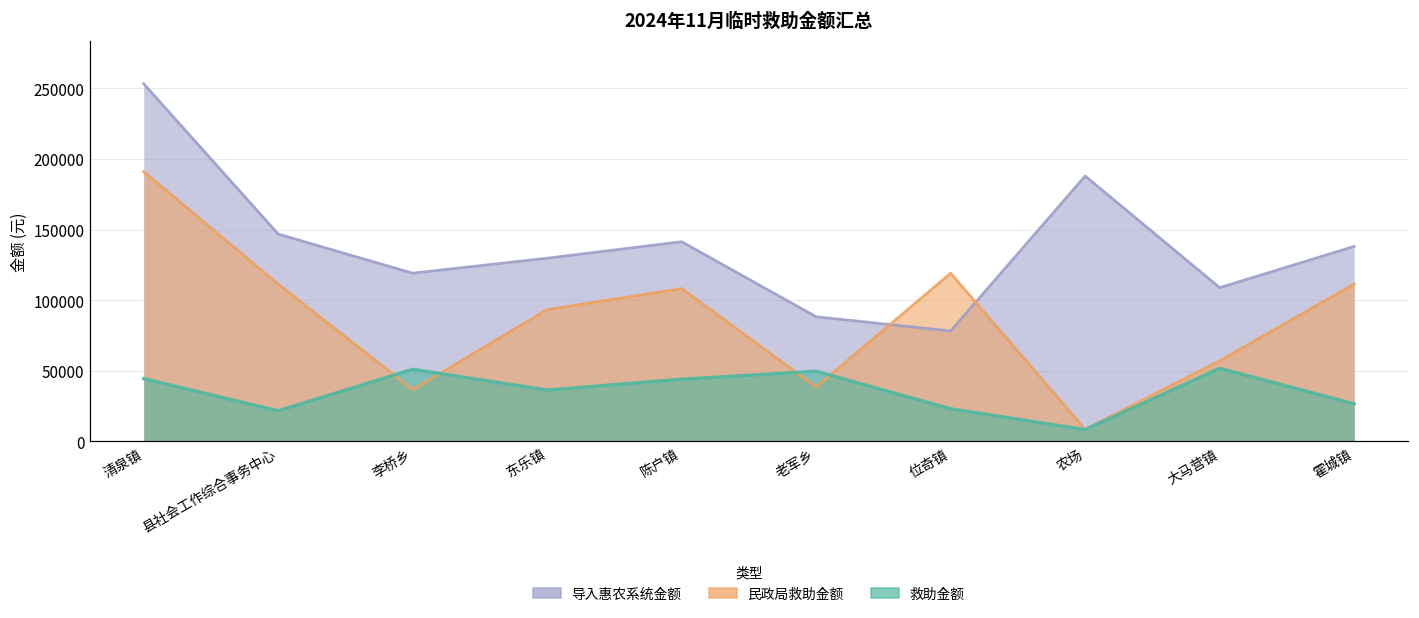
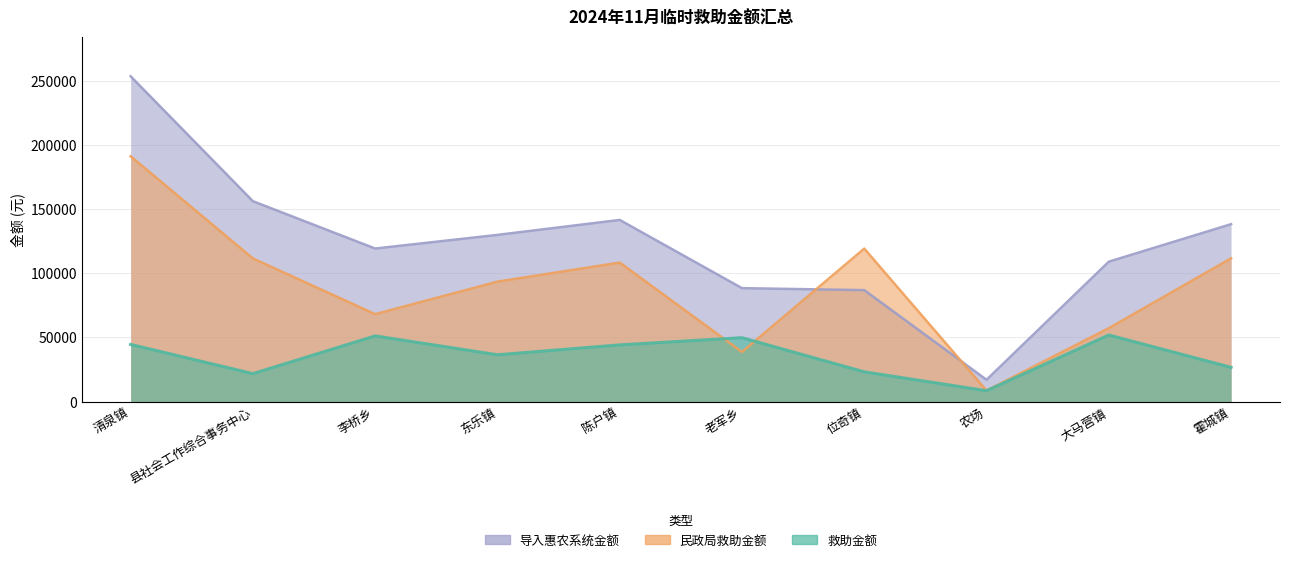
  {
    "导入惠农系统金额": {
      "清泉镇": 253000,
-     "县社会工作综合事务中心": 147000,
+     "县社会工作综合事务中心": 156000,
      "李桥乡": 119000,
      "东乐镇": 130000,
      "陈户镇": 141000,
      "老军乡": 88000,
-     "位奇镇": 78000,
-     "农场": 188000,
+     "位奇镇": 87000,
+     "农场": 17000,
      "大马营镇": 109000,
      "霍城镇": 138000
    },
    "民政局救助金额": {
      "清泉镇": 191000,
      "县社会工作综合事务中心": 111000,
-     "李桥乡": 37000,
+     "李桥乡": 68000,
      "东乐镇": 93000,
      "陈户镇": 108000,
      "老军乡": 39000,
      "位奇镇": 119000,
      "大马营镇": 57000,
      "霍城镇": 112000
    },
    "救助金额": {
      "清泉镇": 44000,
      "县社会工作综合事务中心": 22000,
      "李桥乡": 51000,
      "东乐镇": 36000,
      "陈户镇": 44000,
      "老军乡": 50000,
      "位奇镇": 23000,
      "大马营镇": 52000,
      "霍城镇": 27000
    }
  }
